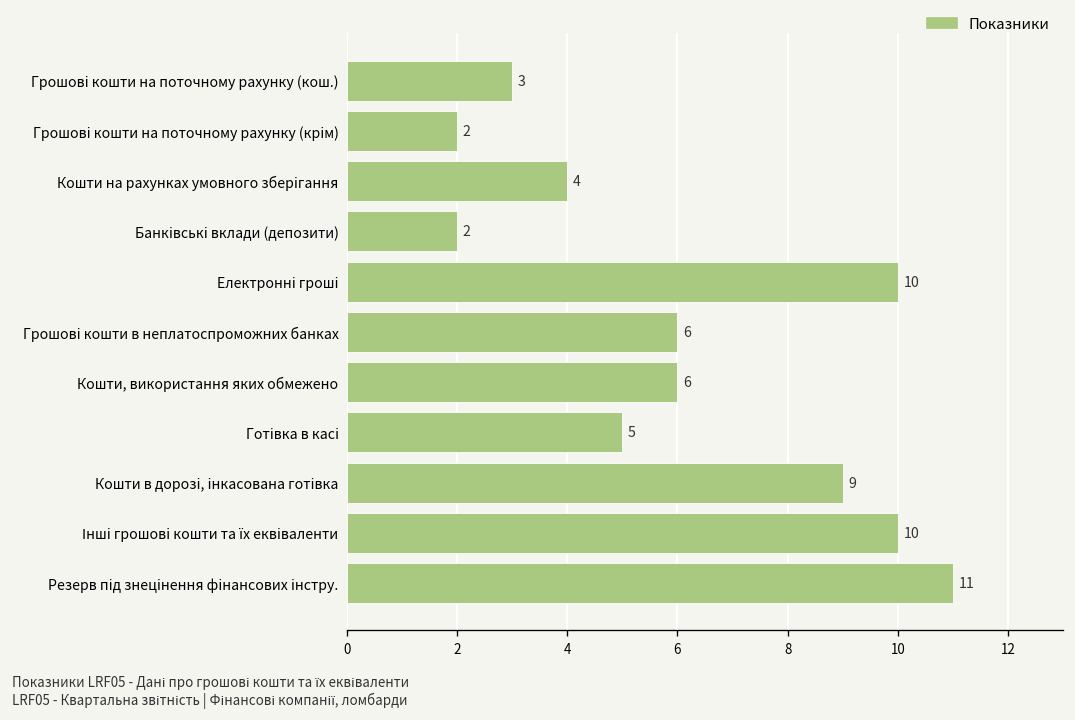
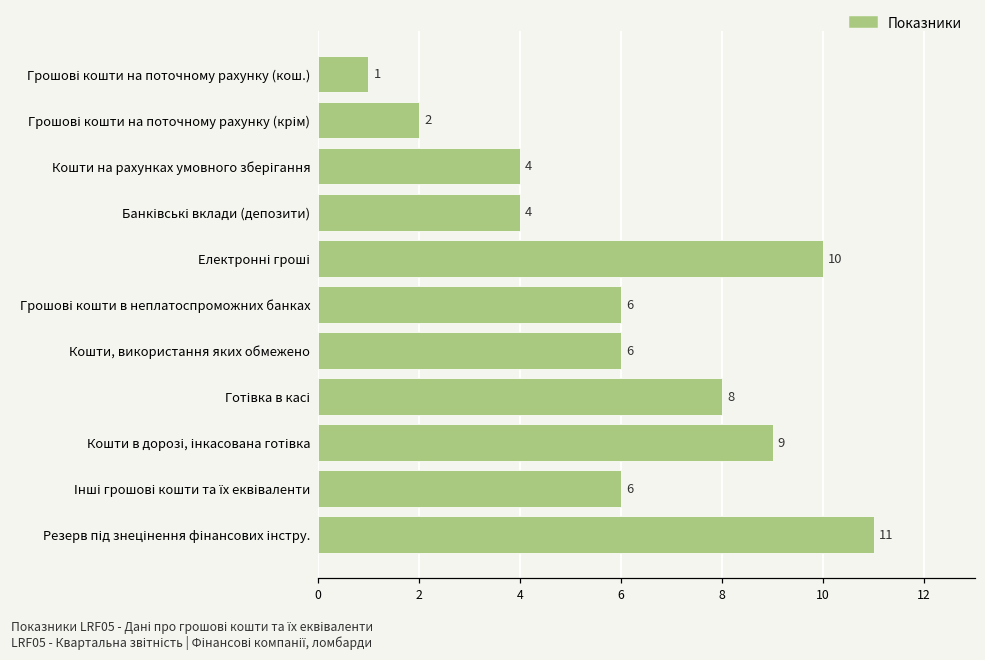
  {
-   "Грошові кошти на поточному рахунку (кош.)": 3,
+   "Грошові кошти на поточному рахунку (кош.)": 1,
    "Грошові кошти на поточному рахунку (крім)": 2,
    "Кошти на рахунках умовного зберігання": 4,
-   "Банківські вклади (депозити)": 2,
+   "Банківські вклади (депозити)": 4,
    "Електронні гроші": 10,
    "Грошові кошти в неплатоспроможних банках": 6,
    "Кошти, використання яких обмежено": 6,
-   "Готівка в касі": 5,
+   "Готівка в касі": 8,
    "Кошти в дорозі, інкасована готівка": 9,
-   "Інші грошові кошти та їх еквіваленти": 10,
+   "Інші грошові кошти та їх еквіваленти": 6,
    "Резерв під знецінення фінансових інстру.": 11
  }
